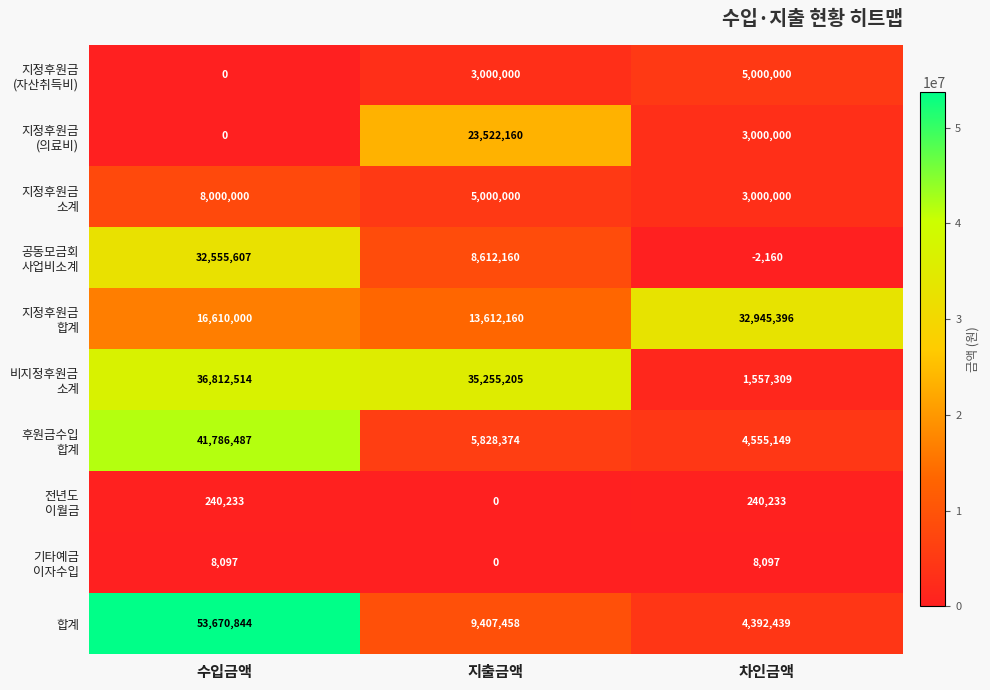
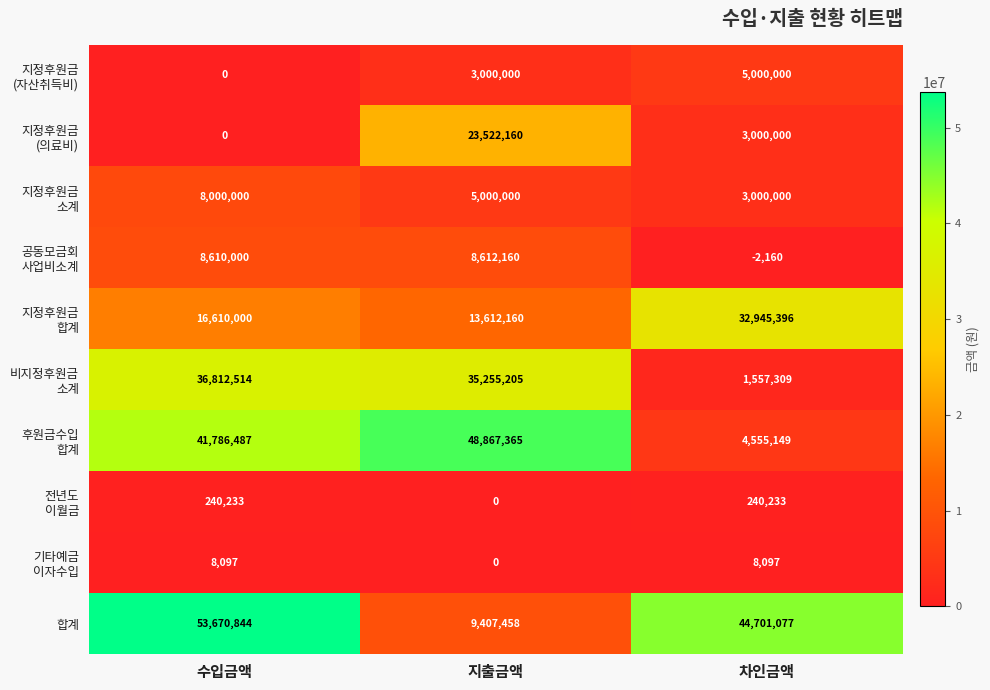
  {
    "지정후원금 (자산취득비)": {
      "수입금액": "0",
      "지출금액": "3,000,000",
      "차인금액": "5,000,000"
    },
    "지정후원금 (의료비)": {
      "수입금액": "0",
      "지출금액": "23,522,160",
      "차인금액": "3,000,000"
    },
    "지정후원금 소계": {
      "수입금액": "8,000,000",
      "지출금액": "5,000,000",
      "차인금액": "3,000,000"
    },
    "공동모금회 사업비소계": {
-     "수입금액": "32,555,607",
+     "수입금액": "8,610,000",
      "지출금액": "8,612,160",
      "차인금액": "-2,160"
    },
    "지정후원금 합계": {
      "수입금액": "16,610,000",
      "지출금액": "13,612,160",
      "차인금액": "32,945,396"
    },
    "비지정후원금 소계": {
      "수입금액": "36,812,514",
      "지출금액": "35,255,205",
      "차인금액": "1,557,309"
    },
    "후원금수입 합계": {
      "수입금액": "41,786,487",
-     "지출금액": "5,828,374",
+     "지출금액": "48,867,365",
      "차인금액": "4,555,149"
    },
    "전년도 이월금": {
      "수입금액": "240,233",
      "지출금액": "0",
      "차인금액": "240,233"
    },
    "기타예금 이자수입": {
      "수입금액": "8,097",
      "지출금액": "0",
      "차인금액": "8,097"
    },
    "합계": {
      "수입금액": "53,670,844",
      "지출금액": "9,407,458",
-     "차인금액": "4,392,439"
+     "차인금액": "44,701,077"
    }
  }
